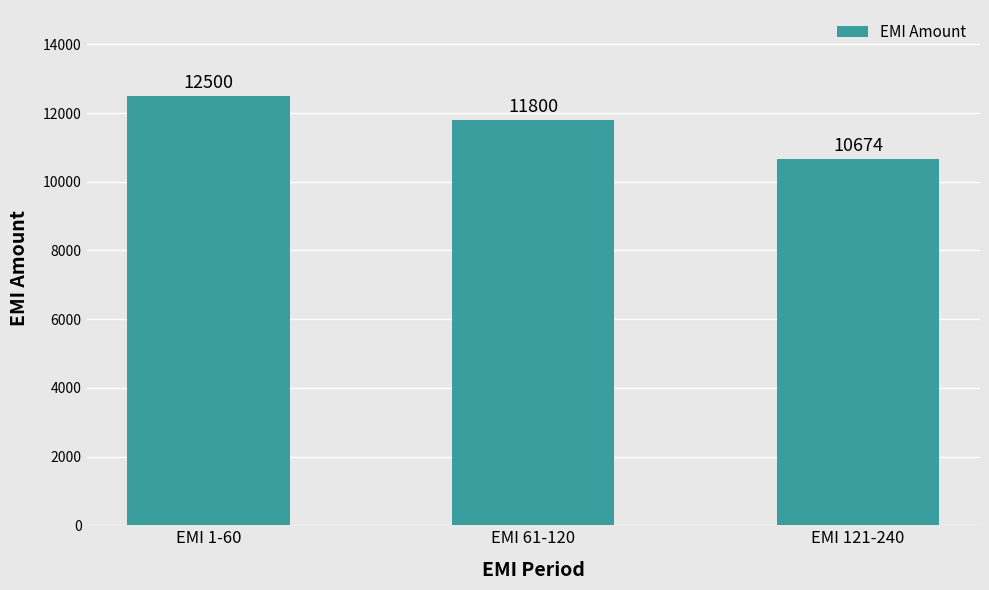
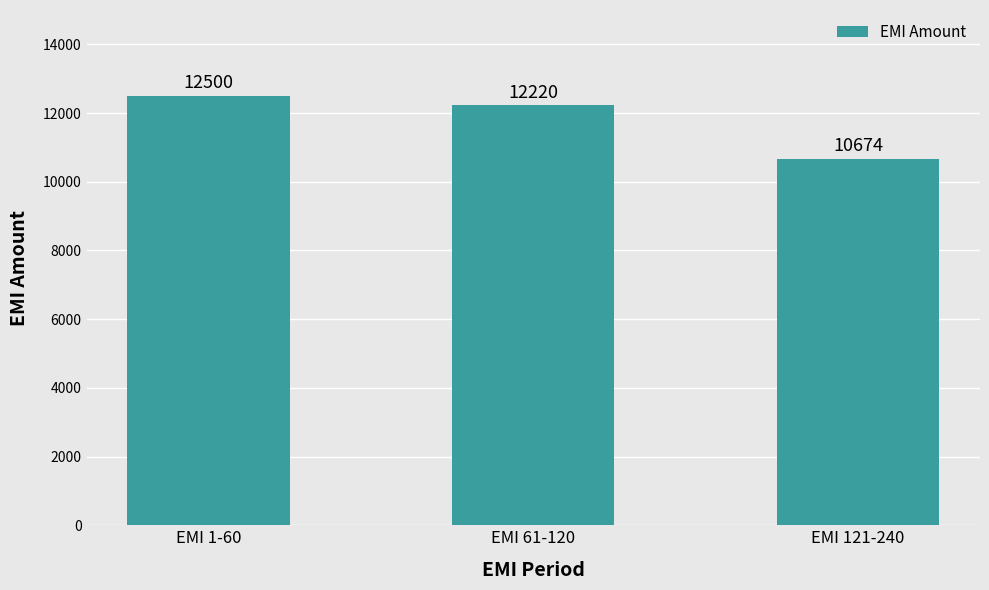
  {
    "EMI 1-60": 12500,
-   "EMI 61-120": 11800,
+   "EMI 61-120": 12220,
    "EMI 121-240": 10674
  }
